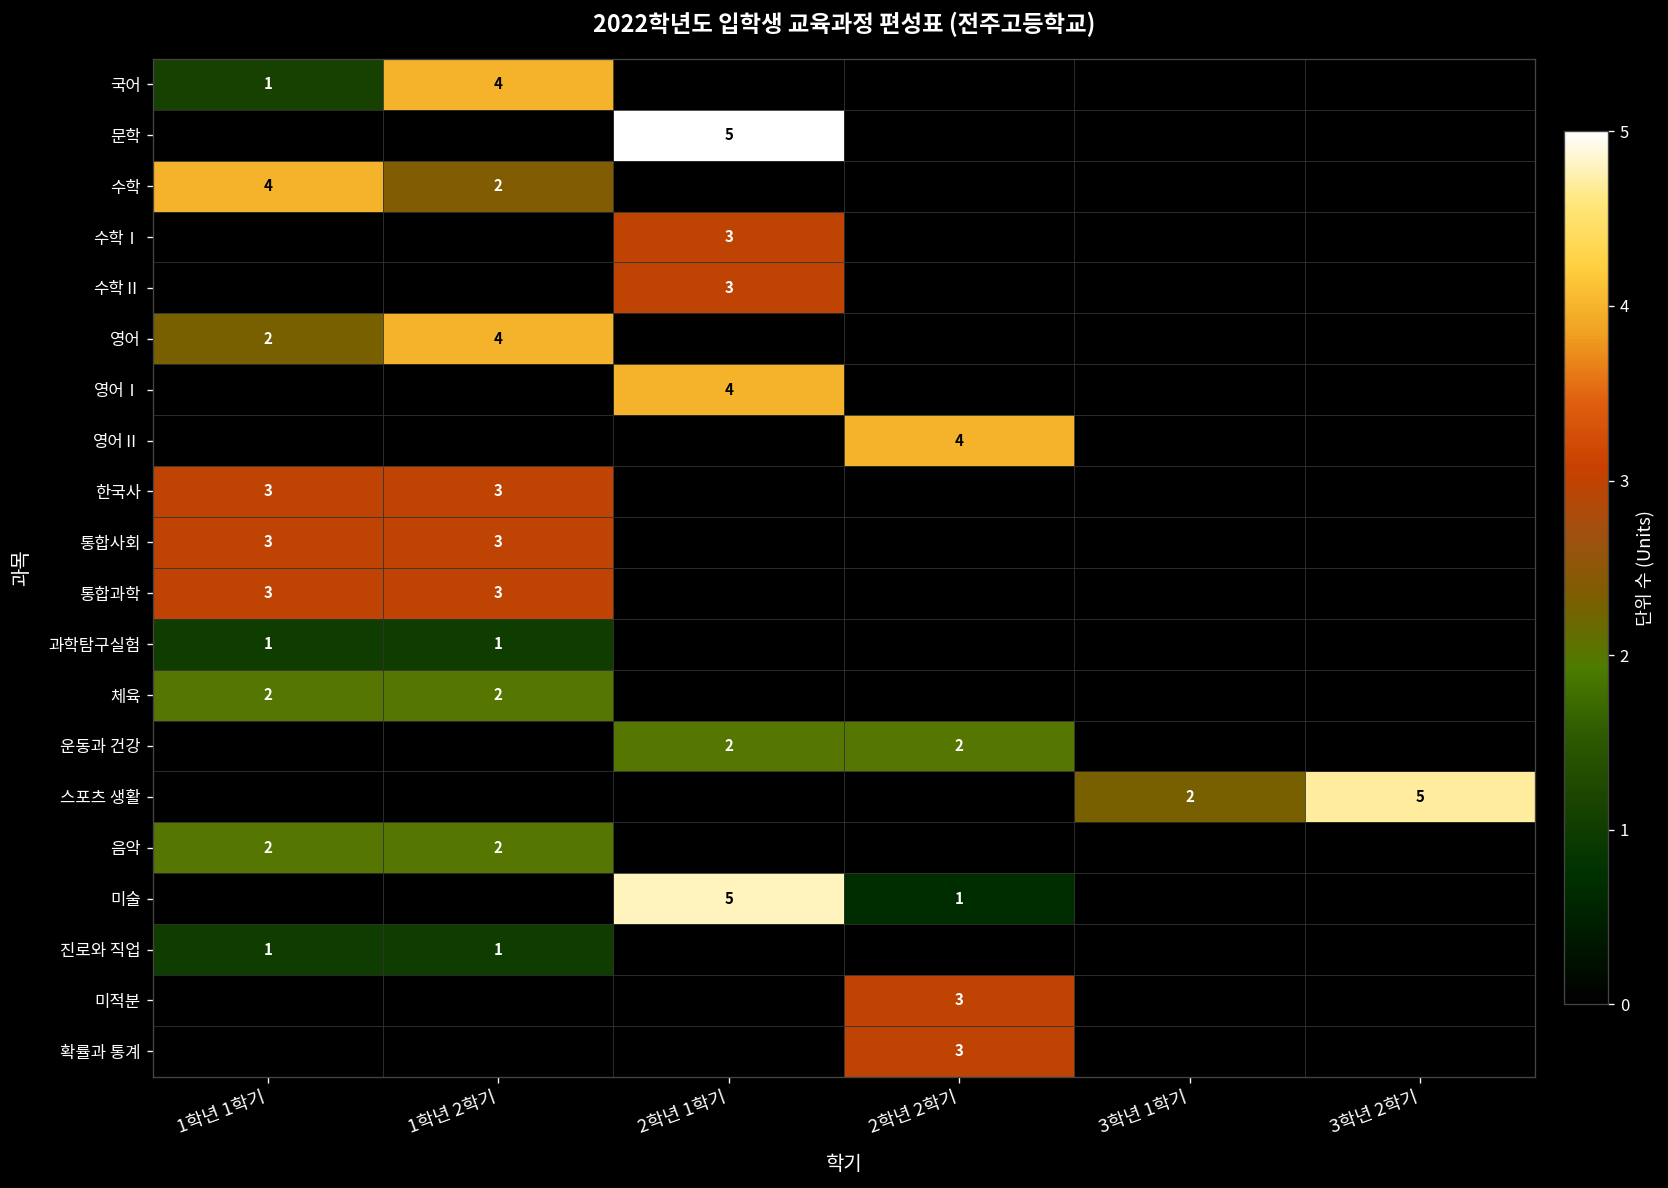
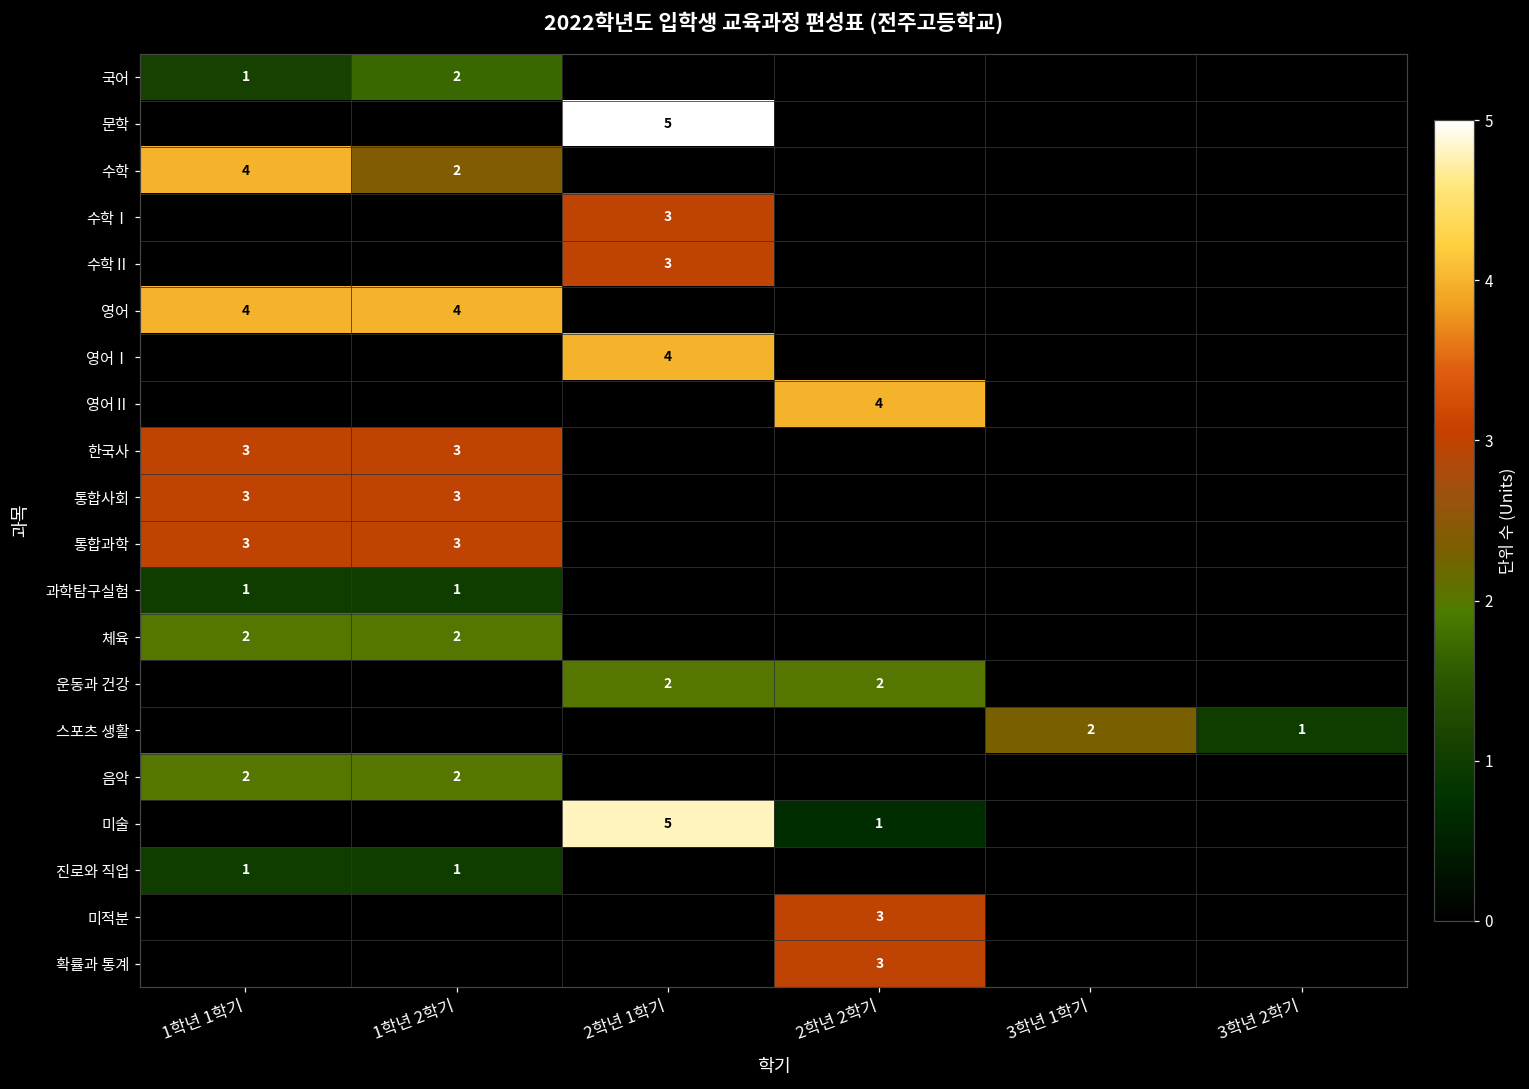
  {
    "국어": {
      "1학년 1학기": 1,
-     "1학년 2학기": 4
+     "1학년 2학기": 2
    },
    "문학": {
      "2학년 1학기": 5
    },
    "수학": {
      "1학년 1학기": 4,
      "1학년 2학기": 2
    },
    "수학Ⅰ": {
      "2학년 1학기": 3
    },
    "수학Ⅱ": {
      "2학년 1학기": 3
    },
    "영어": {
-     "1학년 1학기": 2,
+     "1학년 1학기": 4,
      "1학년 2학기": 4
    },
    "영어Ⅰ": {
      "2학년 1학기": 4
    },
    "영어Ⅱ": {
      "2학년 2학기": 4
    },
    "한국사": {
      "1학년 1학기": 3,
      "1학년 2학기": 3
    },
    "통합사회": {
      "1학년 1학기": 3,
      "1학년 2학기": 3
    },
    "통합과학": {
      "1학년 1학기": 3,
      "1학년 2학기": 3
    },
    "과학탐구실험": {
      "1학년 1학기": 1,
      "1학년 2학기": 1
    },
    "체육": {
      "1학년 1학기": 2,
      "1학년 2학기": 2
    },
    "운동과 건강": {
      "2학년 1학기": 2,
      "2학년 2학기": 2
    },
    "스포츠 생활": {
      "3학년 1학기": 2,
-     "3학년 2학기": 5
+     "3학년 2학기": 1
    },
    "음악": {
      "1학년 1학기": 2,
      "1학년 2학기": 2
    },
    "미술": {
      "2학년 1학기": 5,
      "2학년 2학기": 1
    },
    "진로와 직업": {
      "1학년 1학기": 1,
      "1학년 2학기": 1
    },
    "미적분": {
      "2학년 2학기": 3
    },
    "확률과 통계": {
      "2학년 2학기": 3
    }
  }
